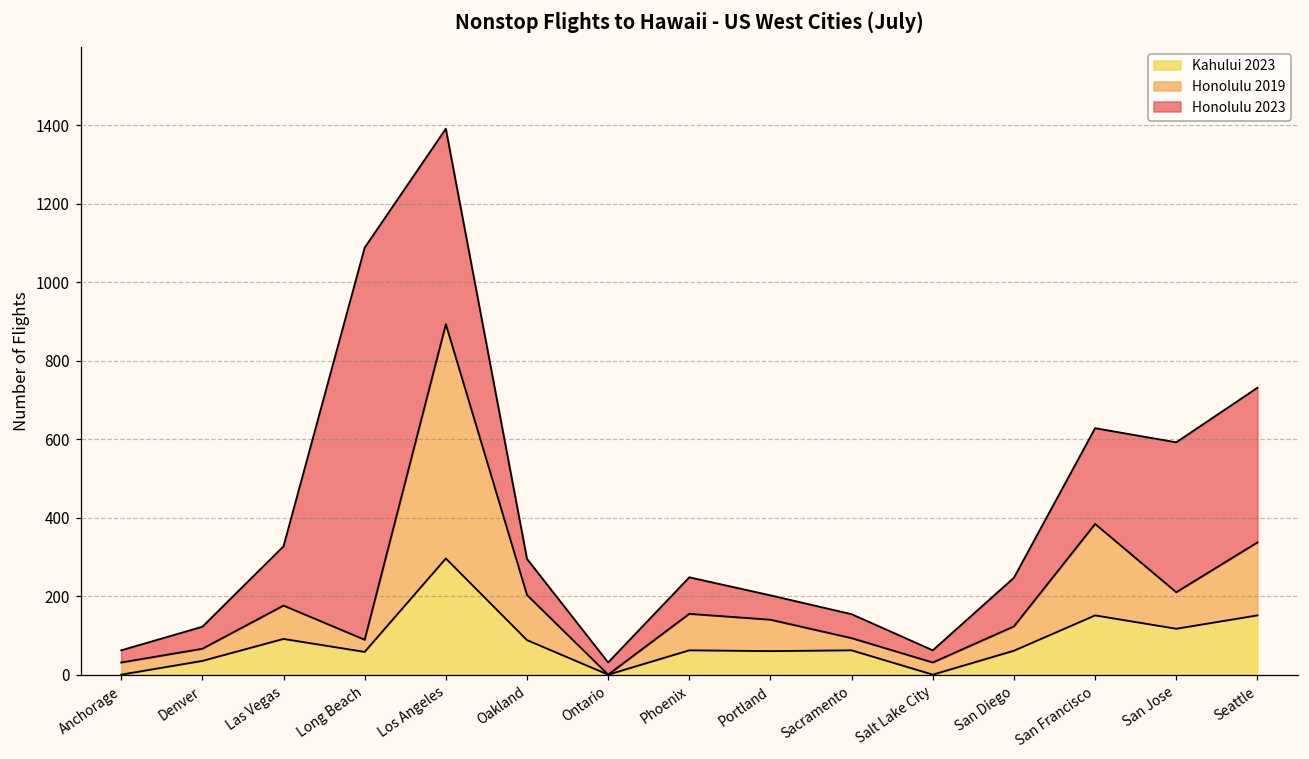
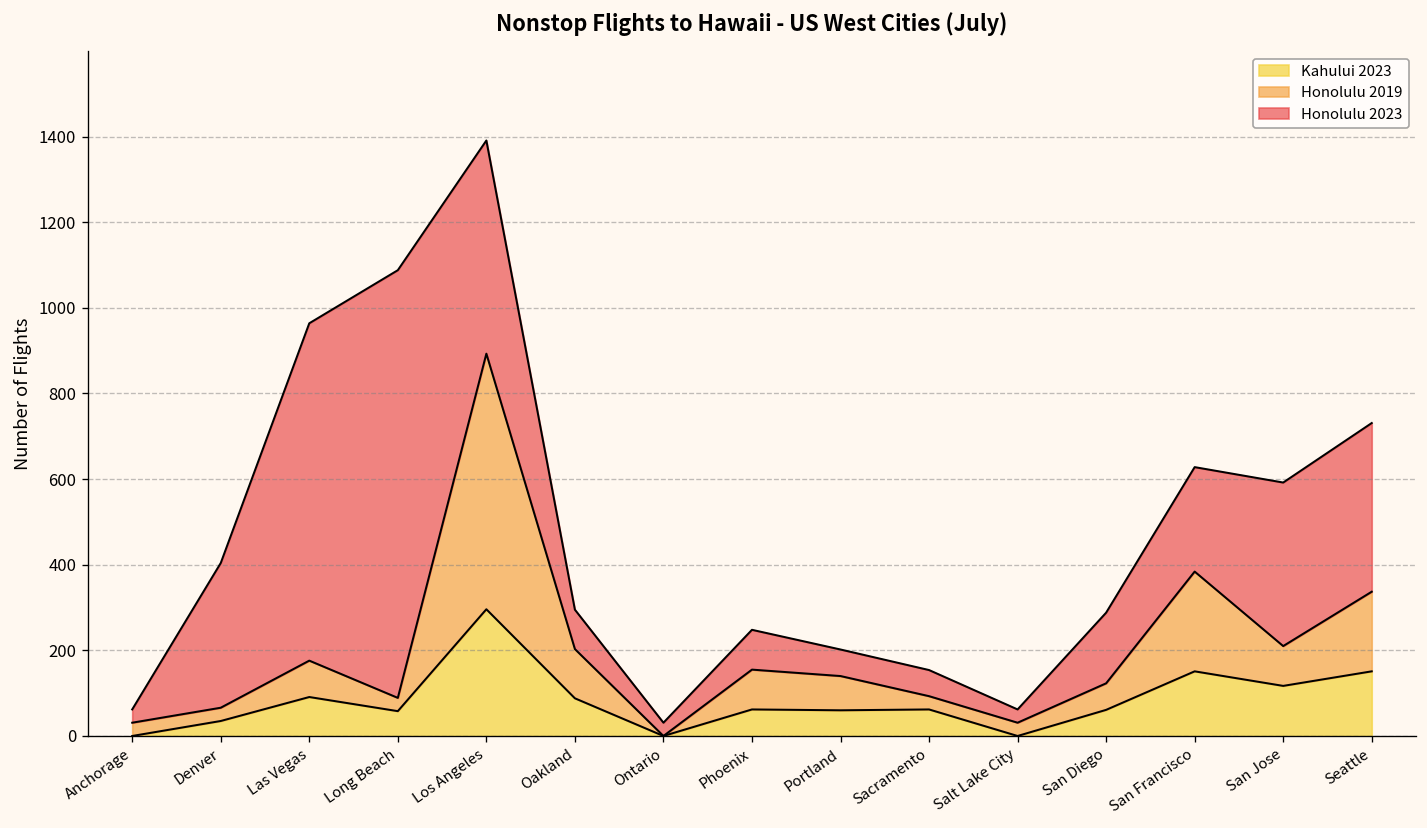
  {
    "Honolulu 2023": {
      "Anchorage": 30,
-     "Denver": 60,
-     "Las Vegas": 150,
+     "Denver": 340,
+     "Las Vegas": 790,
      "Long Beach": 1000,
      "Los Angeles": 500,
      "Oakland": 90,
      "Ontario": 30,
      "Phoenix": 90,
      "Portland": 60,
      "Sacramento": 60,
      "Salt Lake City": 30,
-     "San Diego": 120,
+     "San Diego": 170,
      "San Francisco": 240,
      "San Jose": 380,
      "Seattle": 390
    }
  }
